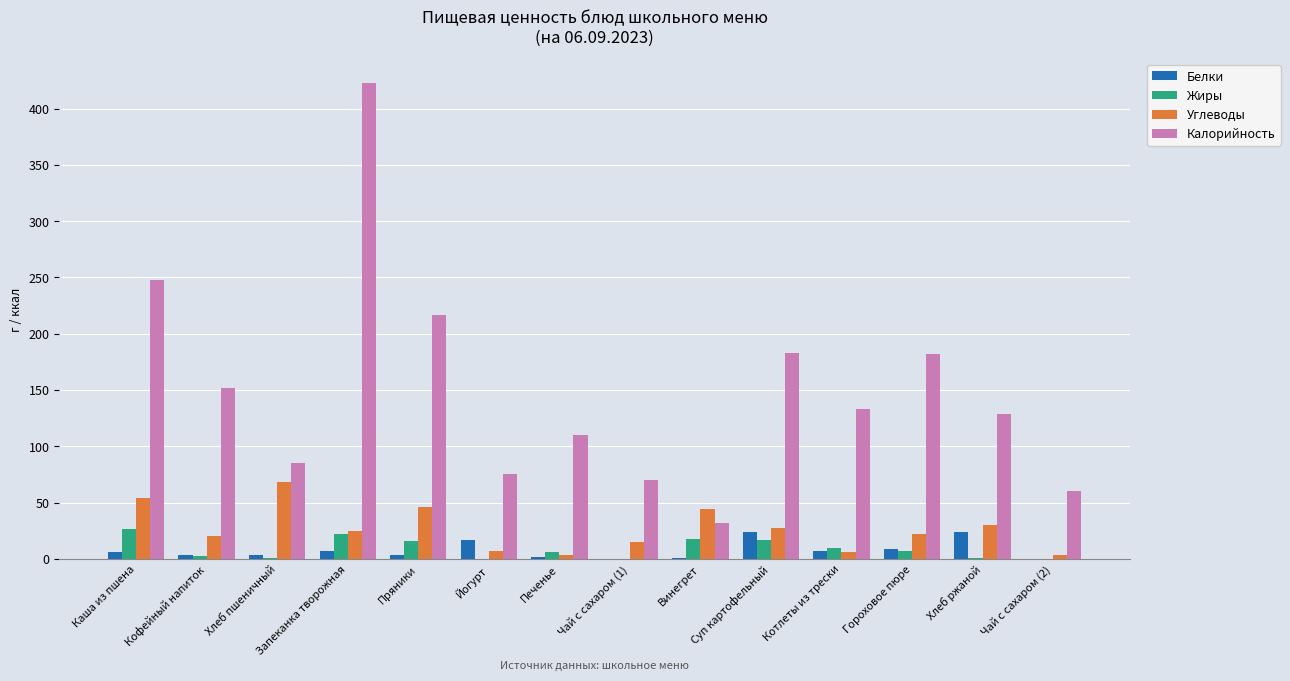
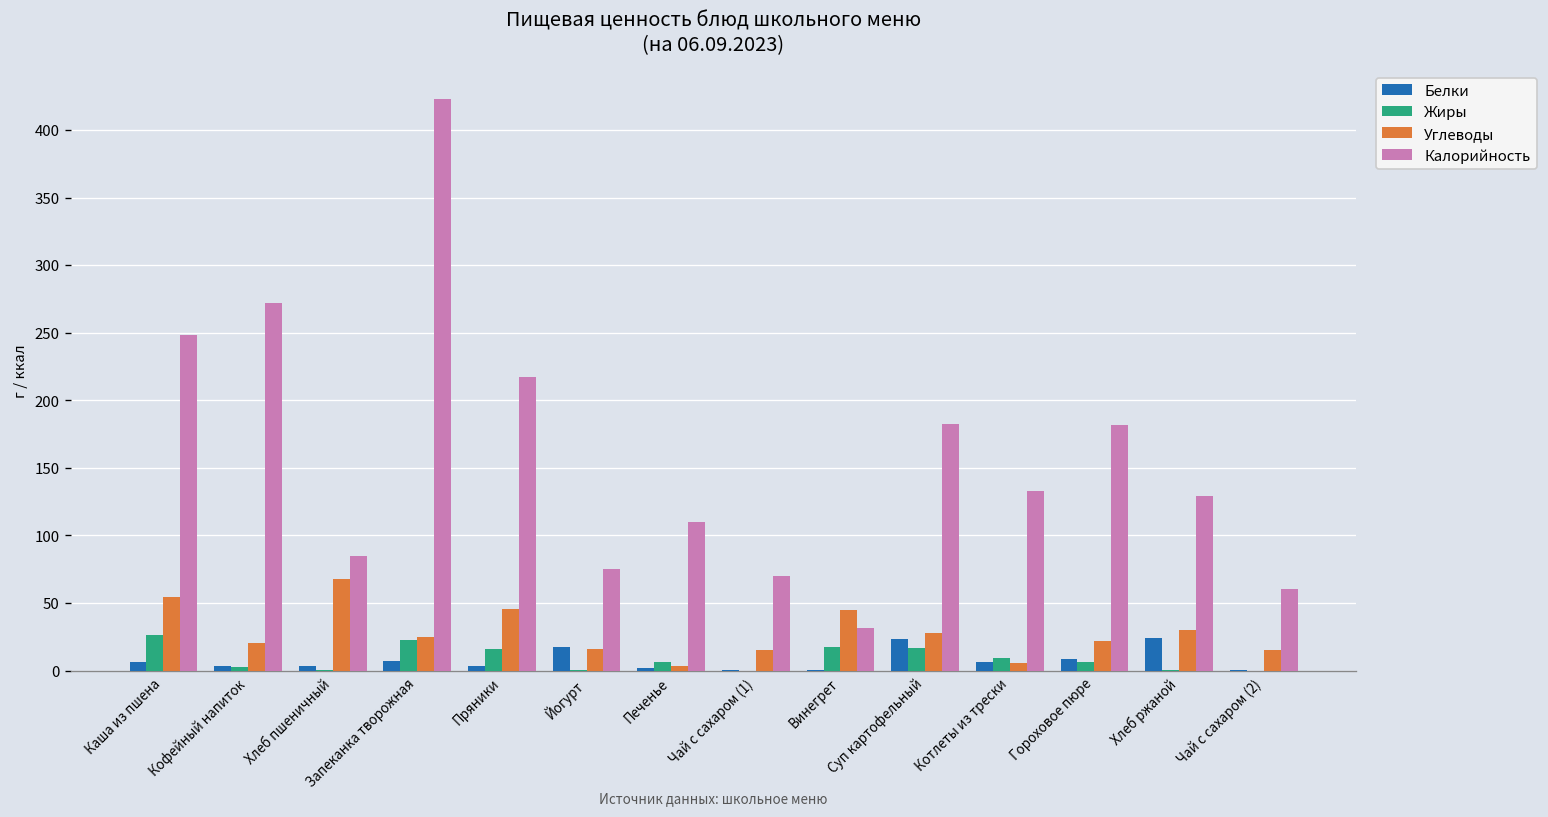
  {
    "Белки": {
      "Каша из пшена": 7,
      "Кофейный напиток": 4,
      "Хлеб пшеничный": 3,
      "Запеканка творожная": 7,
      "Пряники": 3,
      "Йогурт": 17,
      "Суп картофельный": 23,
      "Котлеты из трески": 7,
      "Гороховое пюре": 9,
      "Хлеб ржаной": 24
    },
    "Жиры": {
      "Каша из пшена": 26,
      "Кофейный напиток": 3,
      "Запеканка творожная": 22,
      "Пряники": 16,
      "Печенье": 6,
      "Чай с сахаром (1)": 0,
      "Винегрет": 18,
      "Суп картофельный": 17,
      "Котлеты из трески": 9,
      "Гороховое пюре": 7,
      "Чай с сахаром (2)": 0
    },
    "Углеводы": {
      "Каша из пшена": 54,
      "Кофейный напиток": 20,
      "Хлеб пшеничный": 68,
      "Запеканка творожная": 25,
      "Пряники": 46,
-     "Йогурт": 7,
+     "Йогурт": 16,
      "Печенье": 4,
      "Чай с сахаром (1)": 15,
      "Винегрет": 45,
      "Суп картофельный": 28,
      "Котлеты из трески": 6,
      "Гороховое пюре": 22,
      "Хлеб ржаной": 30,
-     "Чай с сахаром (2)": 4
+     "Чай с сахаром (2)": 15
    },
    "Калорийность": {
      "Каша из пшена": 248,
-     "Кофейный напиток": 152,
+     "Кофейный напиток": 272,
      "Хлеб пшеничный": 85,
      "Запеканка творожная": 423,
      "Пряники": 217,
      "Йогурт": 75,
      "Печенье": 110,
      "Чай с сахаром (1)": 70,
      "Винегрет": 32,
      "Суп картофельный": 183,
      "Котлеты из трески": 133,
      "Гороховое пюре": 182,
      "Хлеб ржаной": 129,
      "Чай с сахаром (2)": 60
    }
  }
